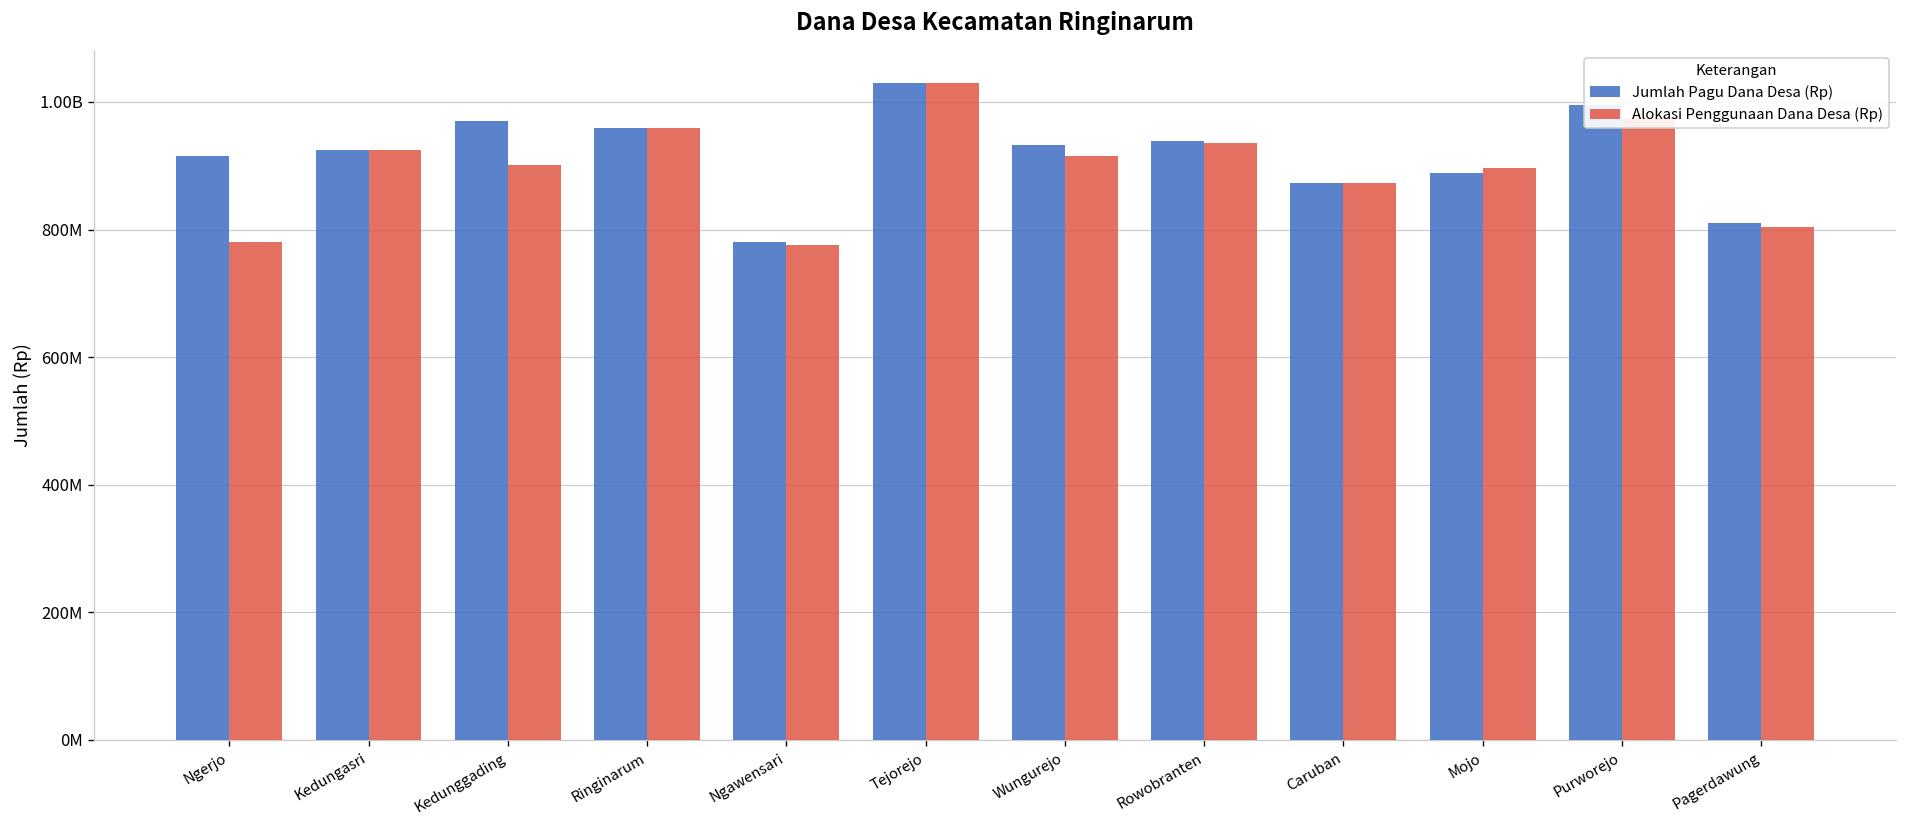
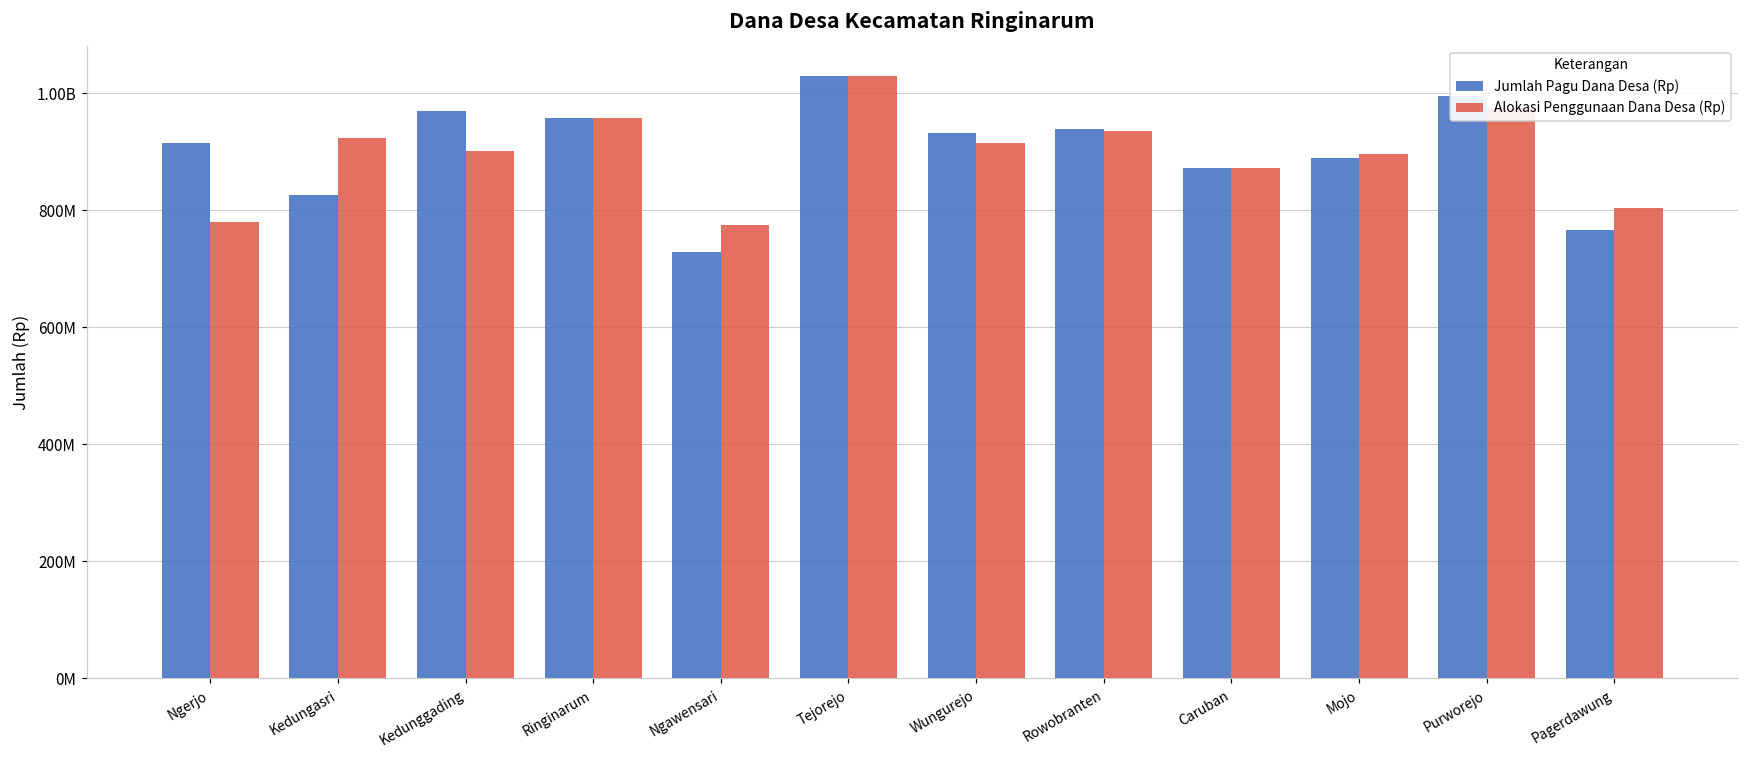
  {
    "Jumlah Pagu Dana Desa (Rp)": {
      "Ngerjo": 920000000,
-     "Kedungasri": 920000000,
+     "Kedungasri": 830000000,
      "Kedunggading": 970000000,
      "Ringinarum": 960000000,
-     "Ngawensari": 780000000,
+     "Ngawensari": 730000000,
      "Tejorejo": 1030000000,
      "Wungurejo": 930000000,
      "Rowobranten": 940000000,
      "Caruban": 870000000,
      "Mojo": 890000000,
-     "Pagerdawung": 810000000
+     "Pagerdawung": 770000000
    },
    "Alokasi Penggunaan Dana Desa (Rp)": {
      "Ngerjo": 780000000,
      "Kedungasri": 920000000,
      "Kedunggading": 900000000,
      "Ringinarum": 960000000,
      "Ngawensari": 780000000,
      "Tejorejo": 1030000000,
      "Wungurejo": 910000000,
      "Rowobranten": 940000000,
      "Caruban": 870000000,
      "Mojo": 900000000,
      "Pagerdawung": 800000000
    }
  }
